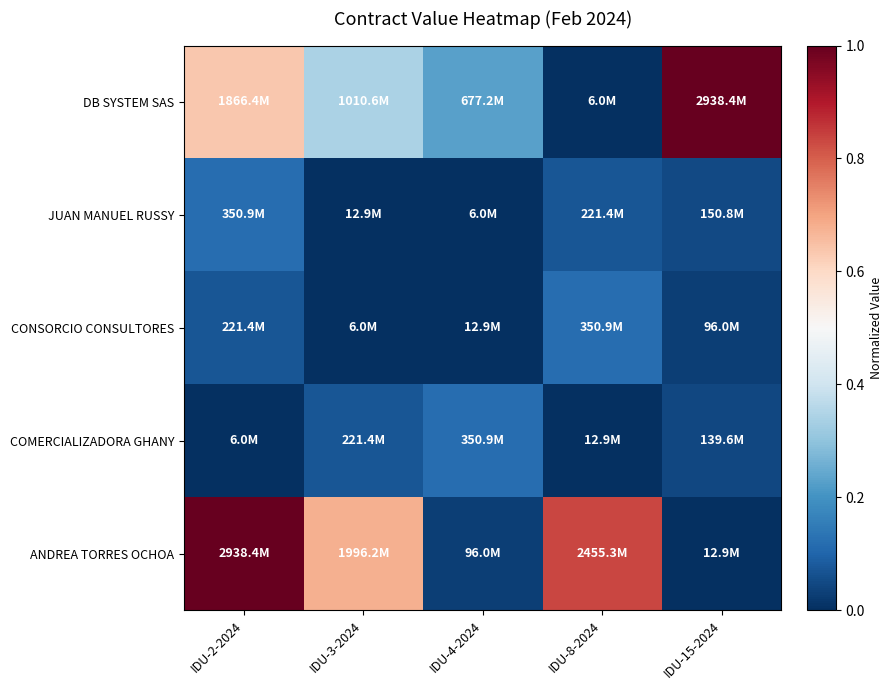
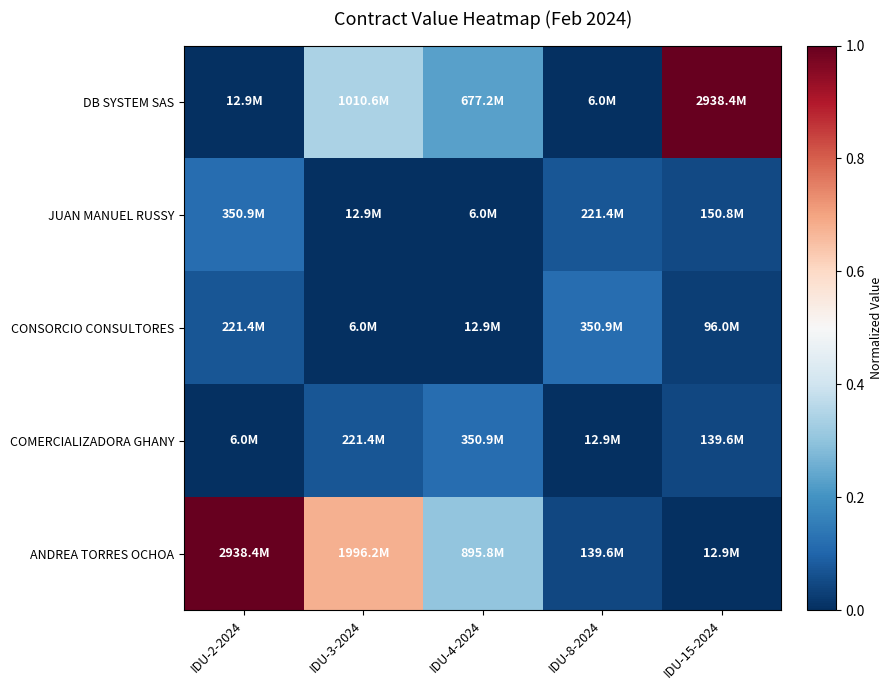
  {
    "DB SYSTEM SAS": {
-     "IDU-2-2024": "1866.4M",
+     "IDU-2-2024": "12.9M",
      "IDU-3-2024": "1010.6M",
      "IDU-4-2024": "677.2M",
      "IDU-8-2024": "6.0M",
      "IDU-15-2024": "2938.4M"
    },
    "JUAN MANUEL RUSSY": {
      "IDU-2-2024": "350.9M",
      "IDU-3-2024": "12.9M",
      "IDU-4-2024": "6.0M",
      "IDU-8-2024": "221.4M",
      "IDU-15-2024": "150.8M"
    },
    "CONSORCIO CONSULTORES": {
      "IDU-2-2024": "221.4M",
      "IDU-3-2024": "6.0M",
      "IDU-4-2024": "12.9M",
      "IDU-8-2024": "350.9M",
      "IDU-15-2024": "96.0M"
    },
    "COMERCIALIZADORA GHANY": {
      "IDU-2-2024": "6.0M",
      "IDU-3-2024": "221.4M",
      "IDU-4-2024": "350.9M",
      "IDU-8-2024": "12.9M",
      "IDU-15-2024": "139.6M"
    },
    "ANDREA TORRES OCHOA": {
      "IDU-2-2024": "2938.4M",
      "IDU-3-2024": "1996.2M",
-     "IDU-4-2024": "96.0M",
-     "IDU-8-2024": "2455.3M",
+     "IDU-4-2024": "895.8M",
+     "IDU-8-2024": "139.6M",
      "IDU-15-2024": "12.9M"
    }
  }
